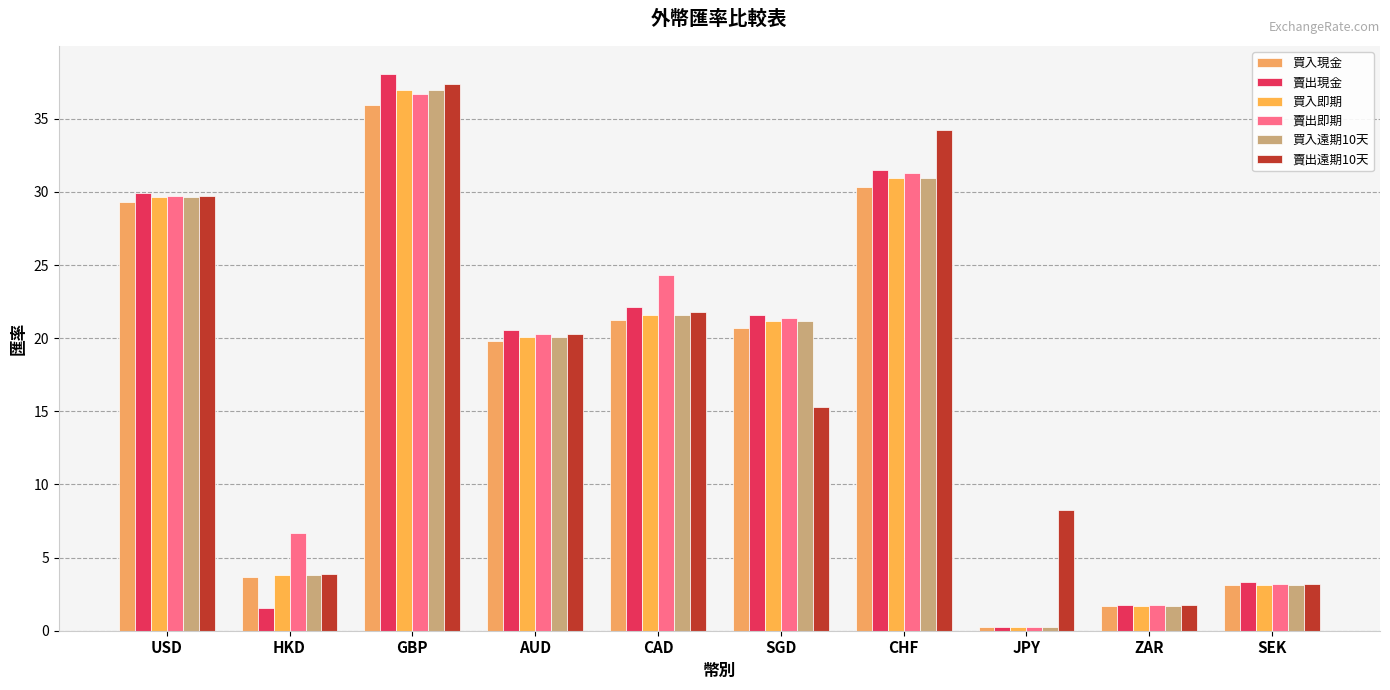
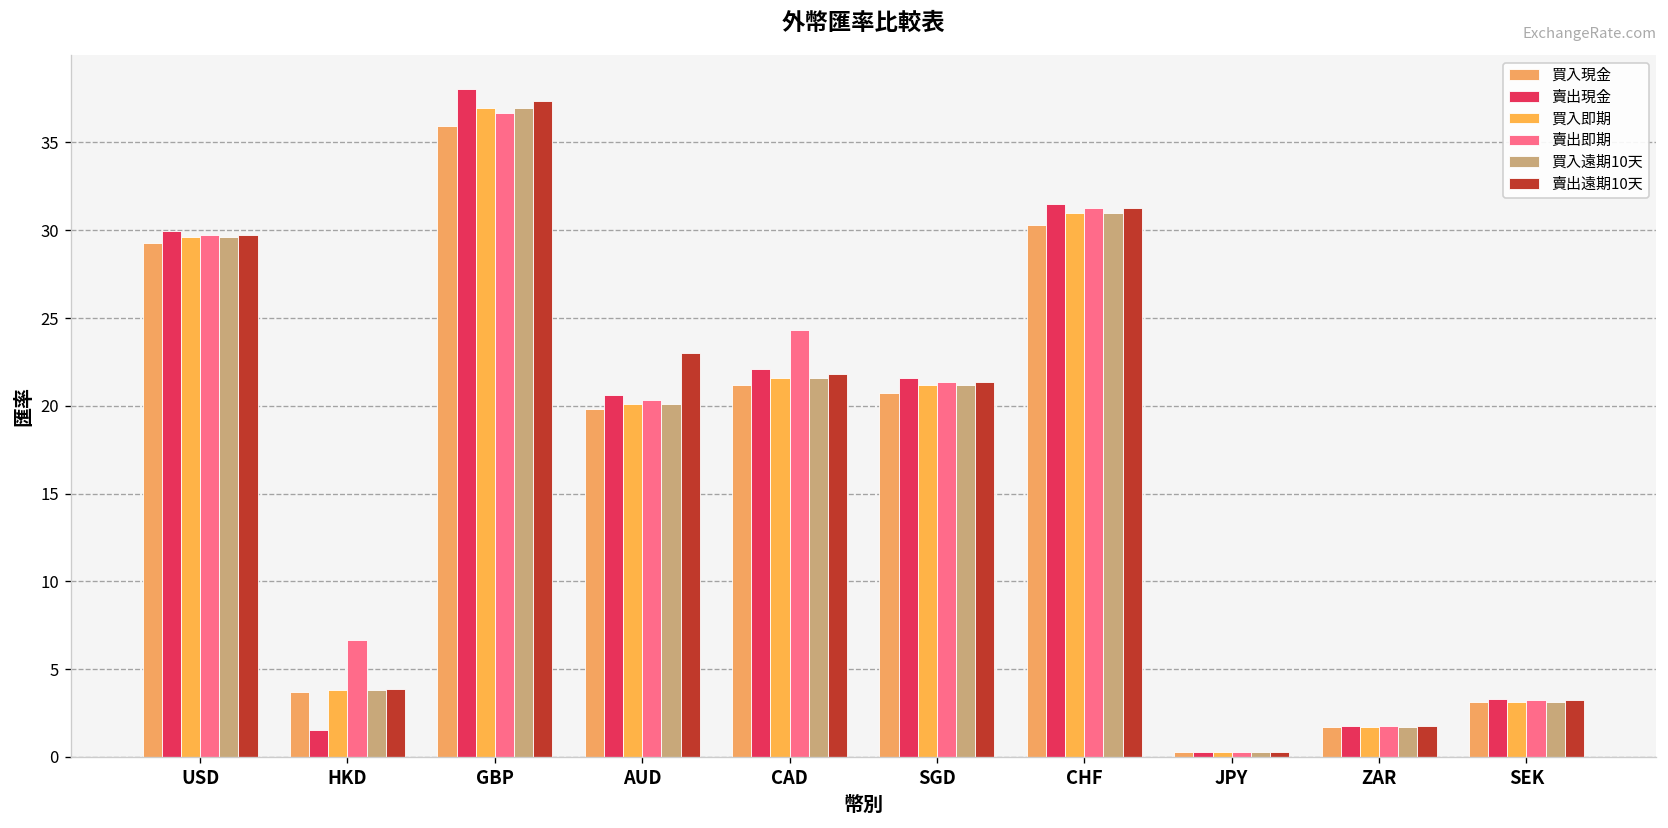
  {
    "賣出現金": {
      "USD": 29.9,
      "HKD": 1.5,
      "GBP": 38.1,
      "AUD": 20.6,
      "CAD": 22.1,
      "SGD": 21.6,
      "CHF": 31.5,
      "JPY": 0.3,
      "ZAR": 1.8,
      "SEK": 3.3
    },
    "賣出即期": {
      "USD": 29.7,
      "HKD": 6.7,
      "GBP": 36.7,
      "AUD": 20.3,
      "CAD": 24.3,
      "SGD": 21.4,
      "CHF": 31.3,
      "JPY": 0.3,
      "ZAR": 1.8,
      "SEK": 3.2
    },
    "賣出遠期10天": {
      "USD": 29.7,
      "HKD": 3.9,
      "GBP": 37.4,
-     "AUD": 20.3,
+     "AUD": 23.0,
      "CAD": 21.8,
-     "SGD": 15.3,
-     "CHF": 34.3,
-     "JPY": 8.2,
+     "SGD": 21.4,
+     "CHF": 31.3,
+     "JPY": 0.3,
      "ZAR": 1.8,
      "SEK": 3.2
    }
  }
